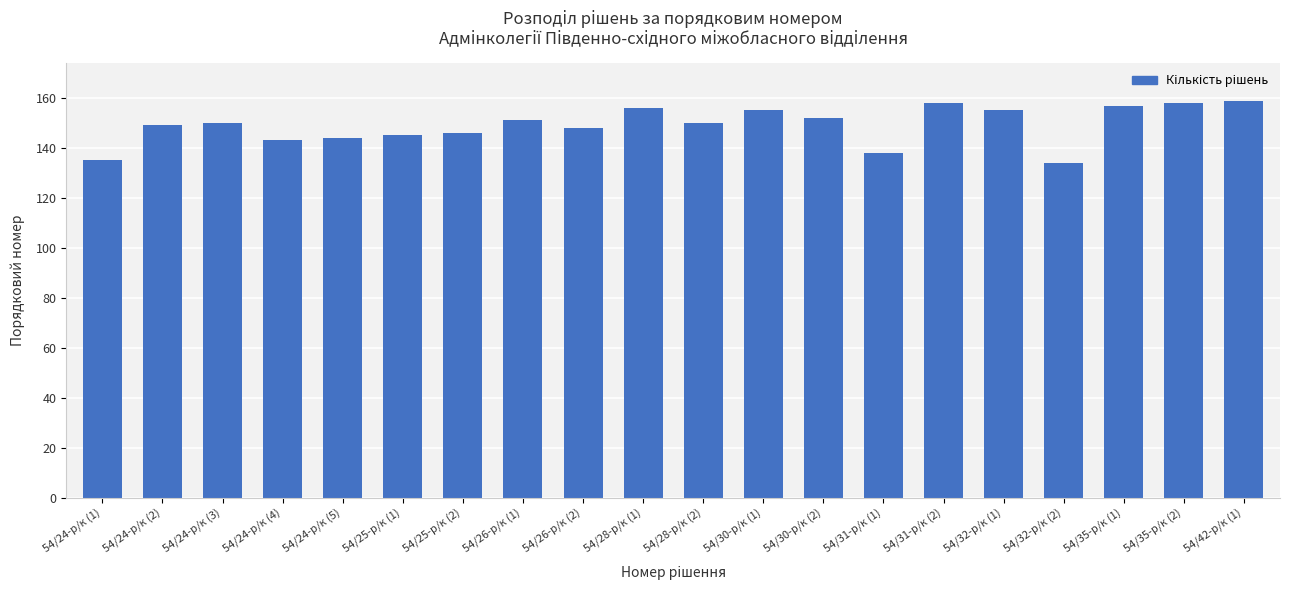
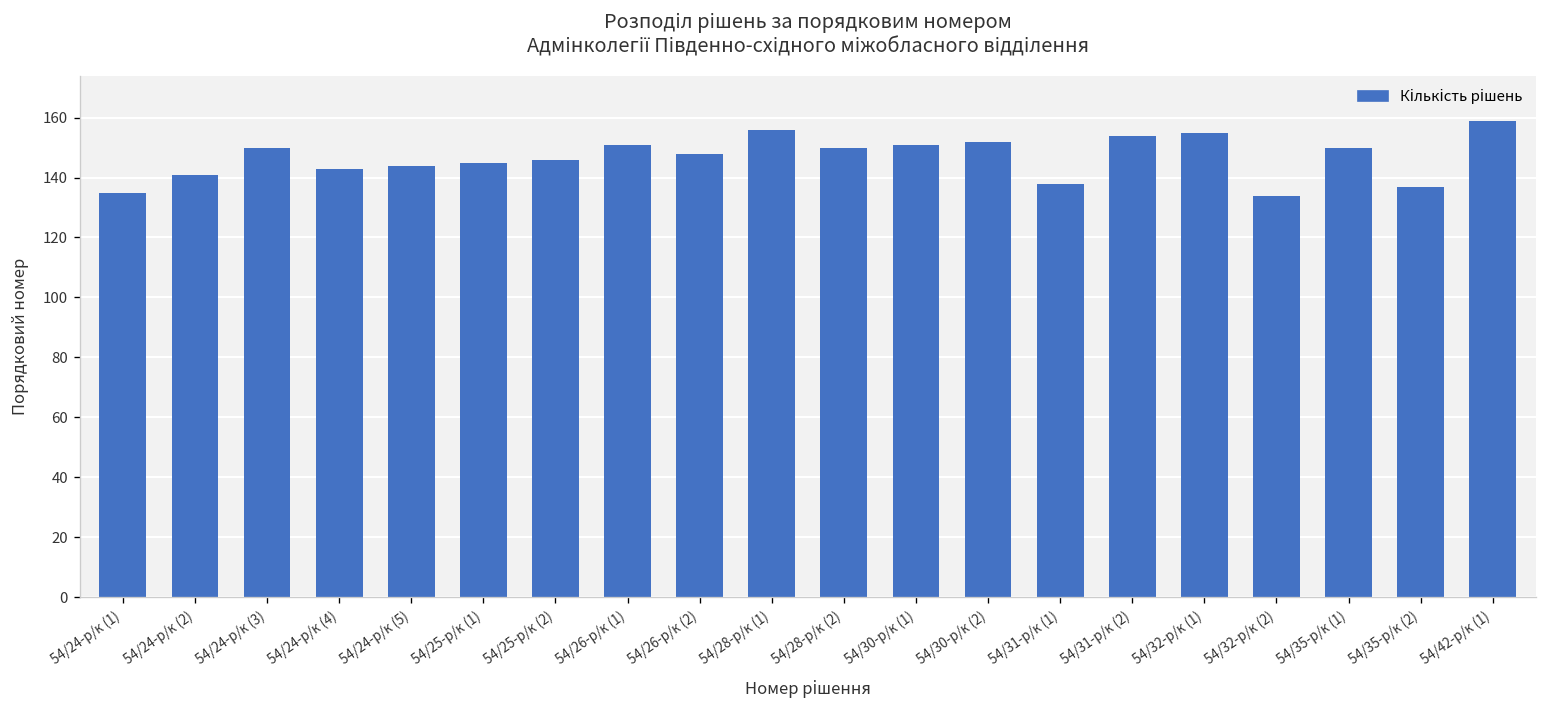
  {
    "54/24-р/к (1)": 135,
-   "54/24-р/к (2)": 149,
+   "54/24-р/к (2)": 141,
    "54/24-р/к (3)": 150,
    "54/24-р/к (4)": 143,
    "54/24-р/к (5)": 144,
    "54/25-р/к (1)": 145,
    "54/25-р/к (2)": 146,
    "54/26-р/к (1)": 151,
    "54/26-р/к (2)": 148,
    "54/28-р/к (1)": 156,
    "54/28-р/к (2)": 150,
-   "54/30-р/к (1)": 155,
+   "54/30-р/к (1)": 151,
    "54/30-р/к (2)": 152,
    "54/31-р/к (1)": 138,
-   "54/31-р/к (2)": 158,
+   "54/31-р/к (2)": 154,
    "54/32-р/к (1)": 155,
    "54/32-р/к (2)": 134,
-   "54/35-р/к (1)": 157,
-   "54/35-р/к (2)": 158,
+   "54/35-р/к (1)": 150,
+   "54/35-р/к (2)": 137,
    "54/42-р/к (1)": 159
  }
